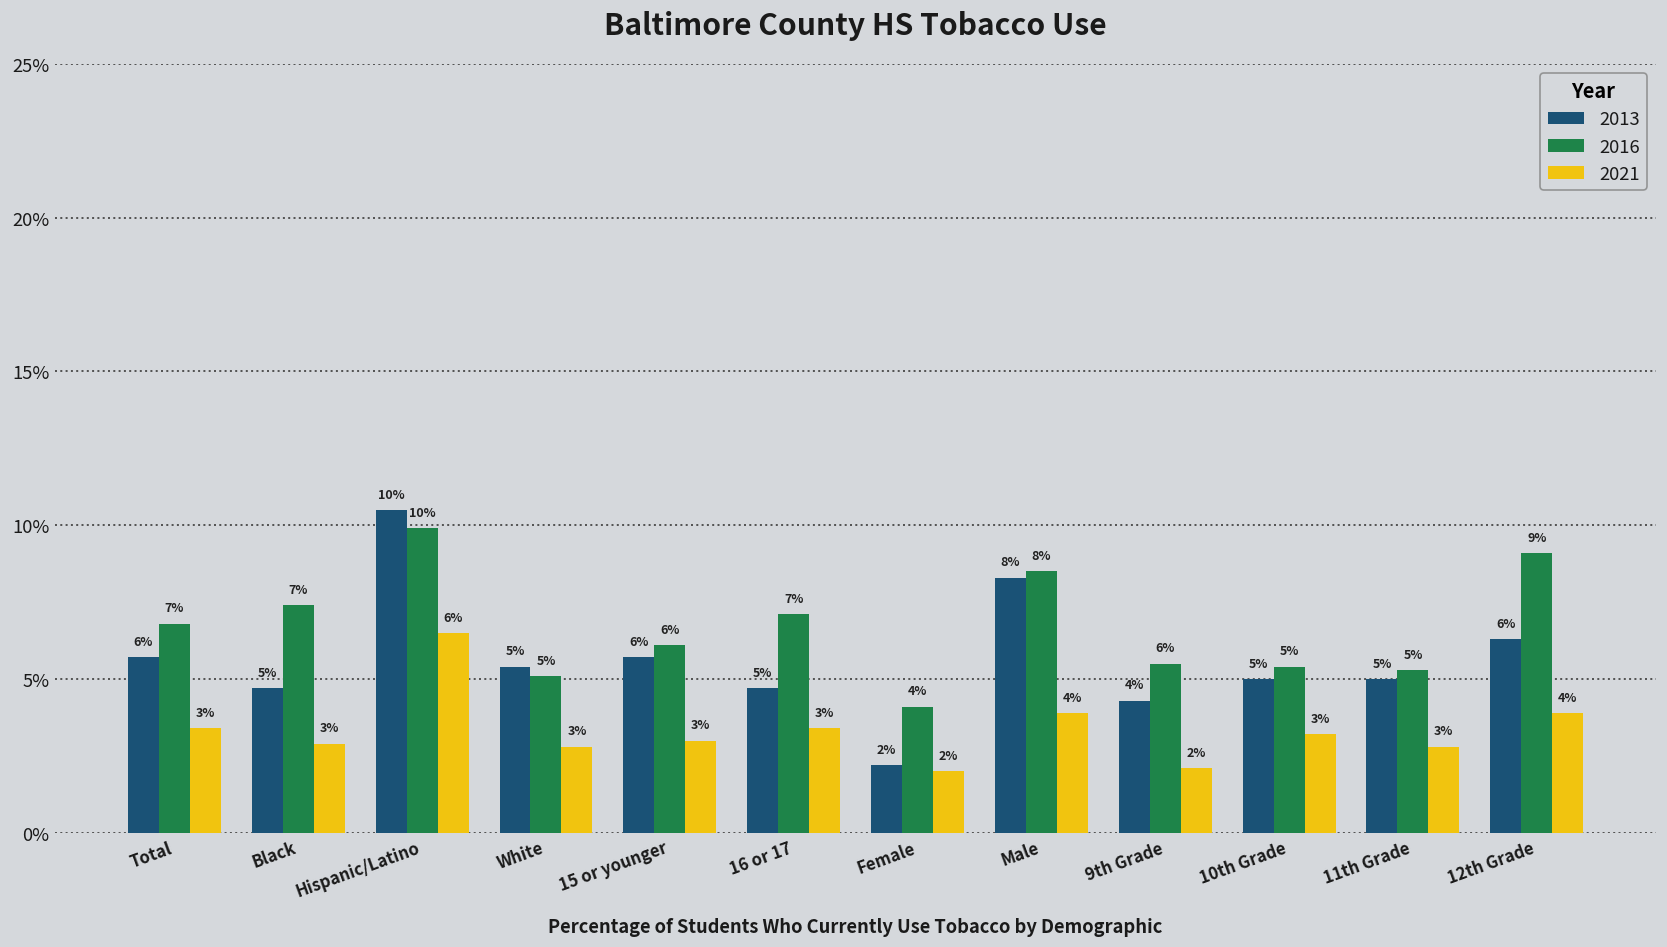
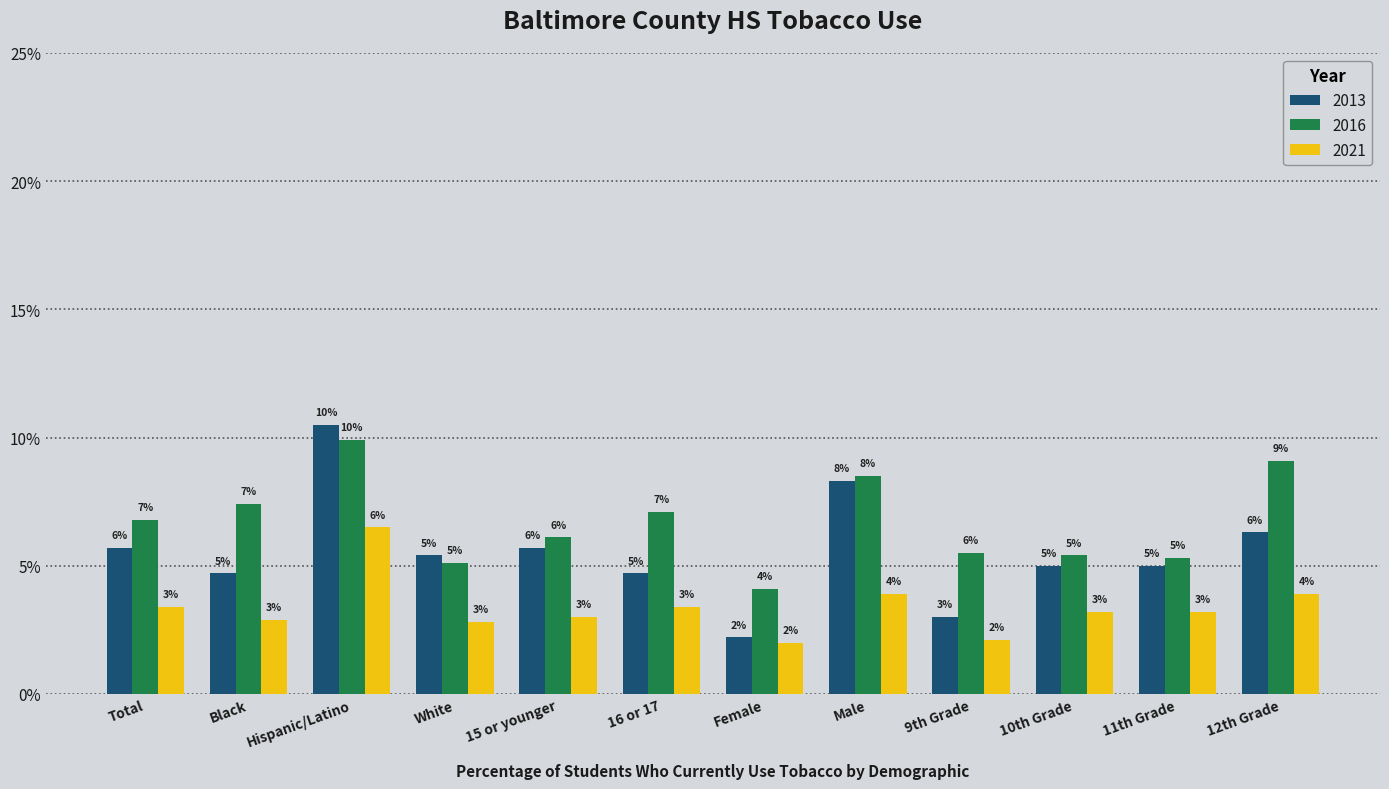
  {
    "2013": {
      "Total": "6%",
      "Black": "5%",
      "Hispanic/Latino": "10%",
      "White": "5%",
      "15 or younger": "6%",
      "16 or 17": "5%",
      "Female": "2%",
      "Male": "8%",
-     "9th Grade": "4%",
+     "9th Grade": "3%",
      "10th Grade": "5%",
      "11th Grade": "5%",
      "12th Grade": "6%"
    },
    "2016": {
      "Total": "7%",
      "Black": "7%",
      "Hispanic/Latino": "10%",
      "White": "5%",
      "15 or younger": "6%",
      "16 or 17": "7%",
      "Female": "4%",
      "Male": "8%",
      "9th Grade": "6%",
      "10th Grade": "5%",
      "11th Grade": "5%",
      "12th Grade": "9%"
    },
    "2021": {
-     "11th Grade": "2.8%"
+     "11th Grade": "3.2%"
    }
  }
